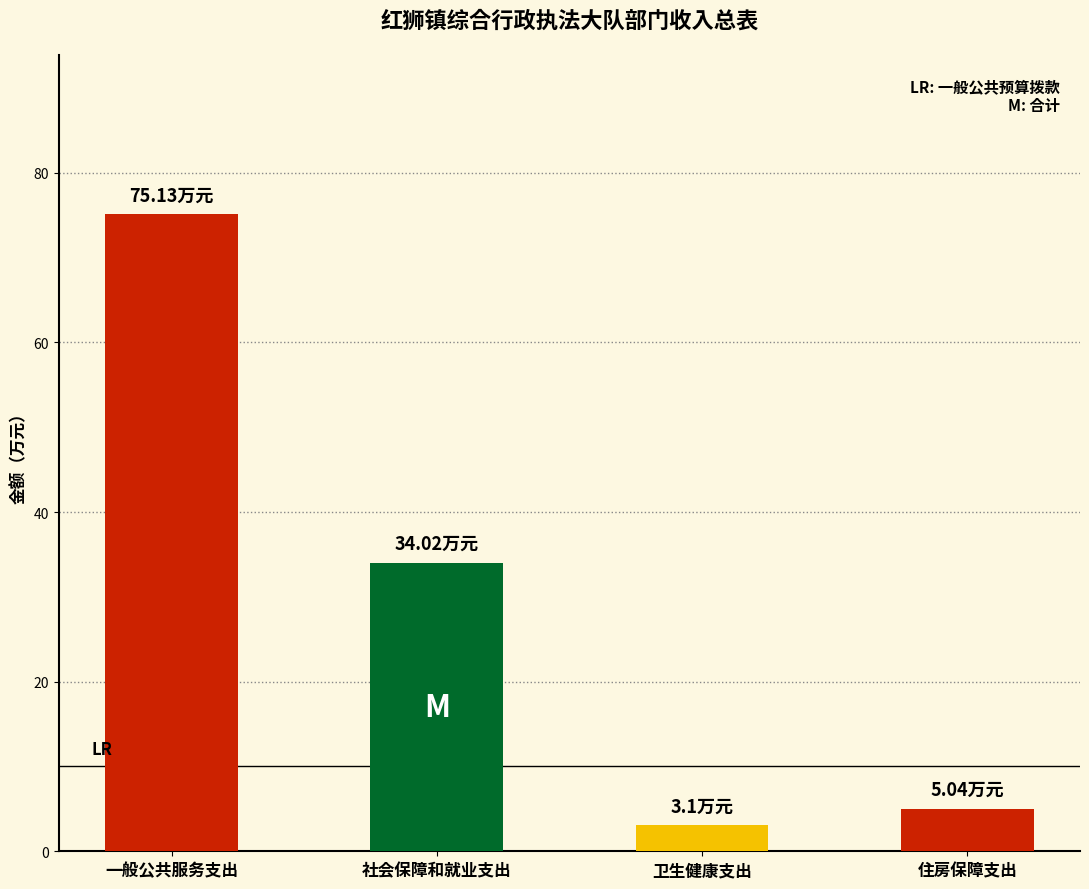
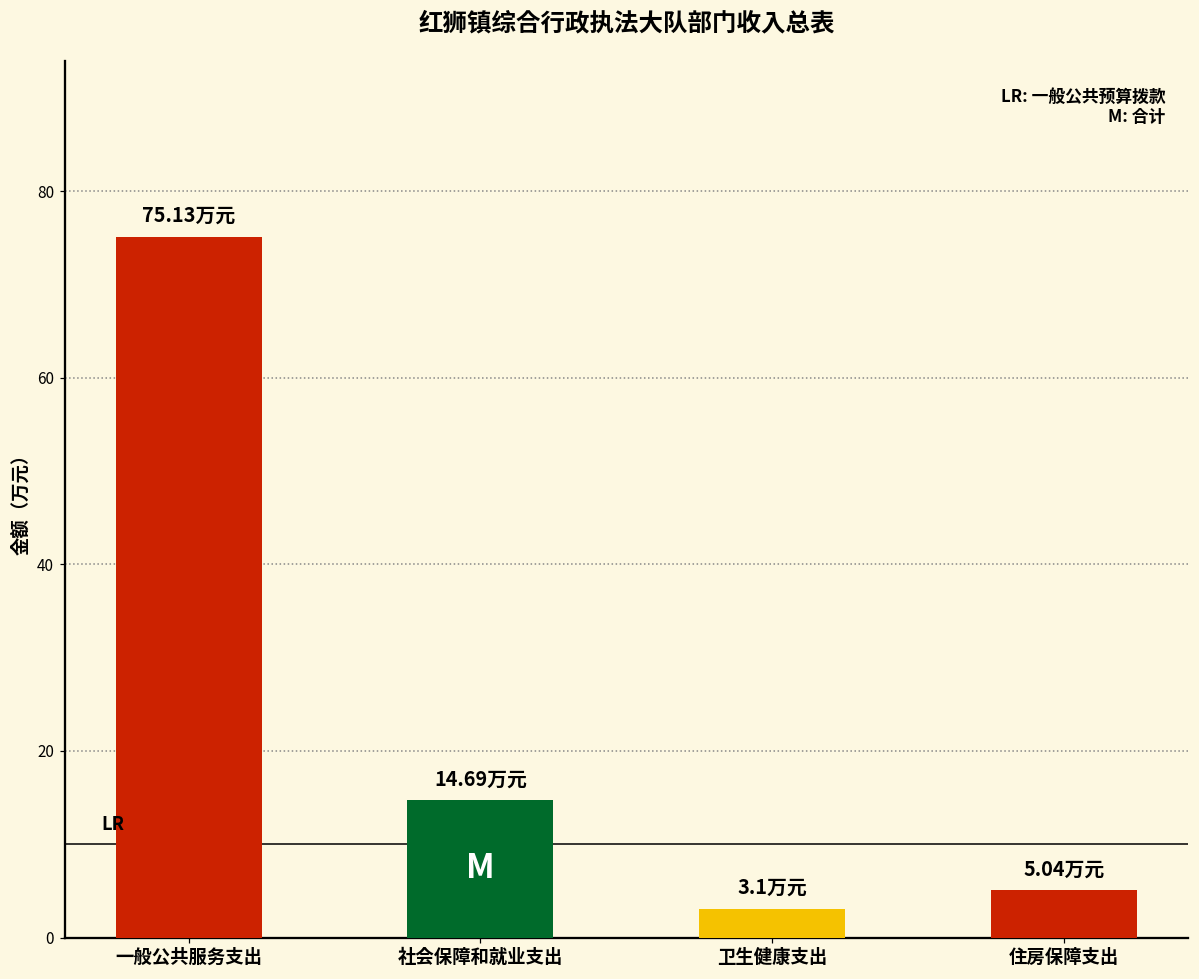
  {
    "一般公共服务支出": 75.13,
-   "社会保障和就业支出": 34.02,
+   "社会保障和就业支出": 14.69,
    "卫生健康支出": 3.1,
    "住房保障支出": 5.04
  }
